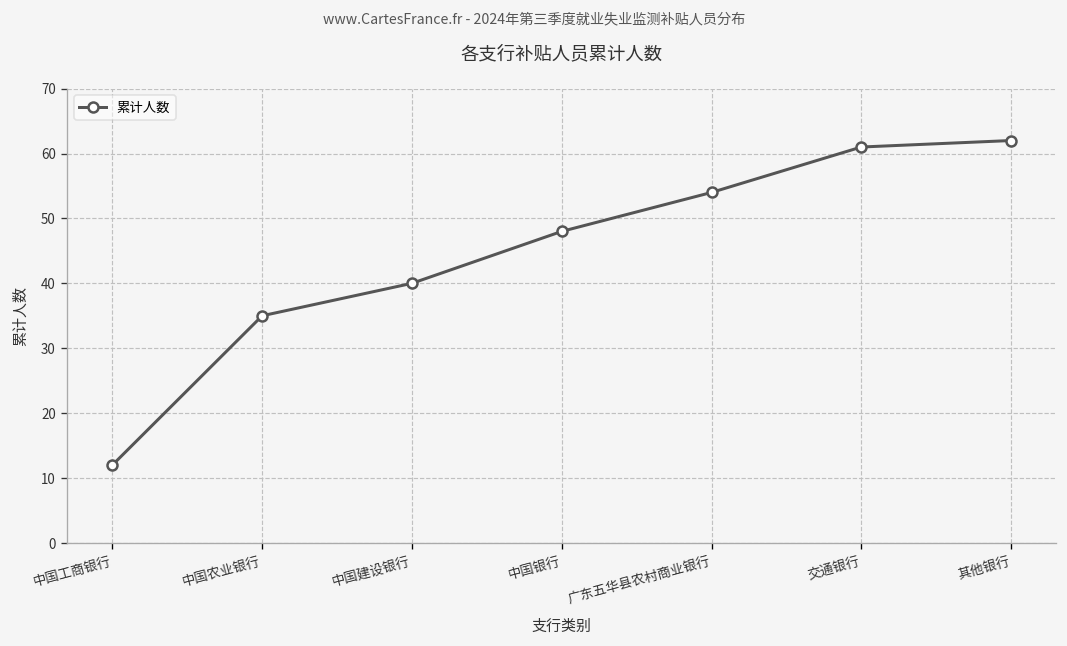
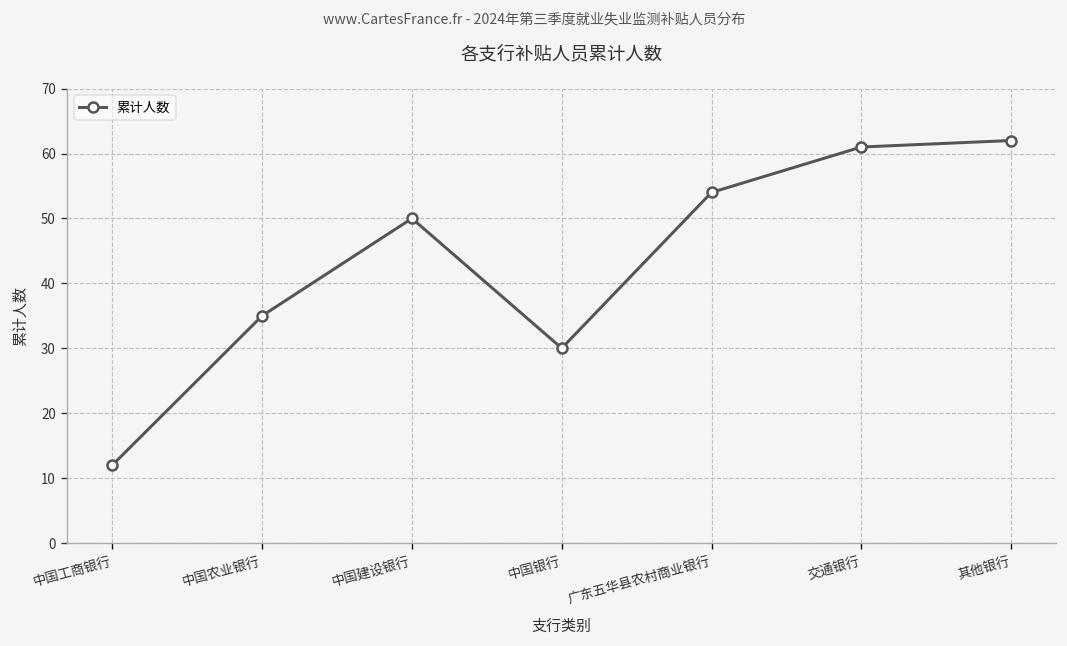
  {
    "中国工商银行": 12,
    "中国农业银行": 35,
-   "中国建设银行": 40,
-   "中国银行": 48,
+   "中国建设银行": 50,
+   "中国银行": 30,
    "广东五华县农村商业银行": 54,
    "交通银行": 61,
    "其他银行": 62
  }
